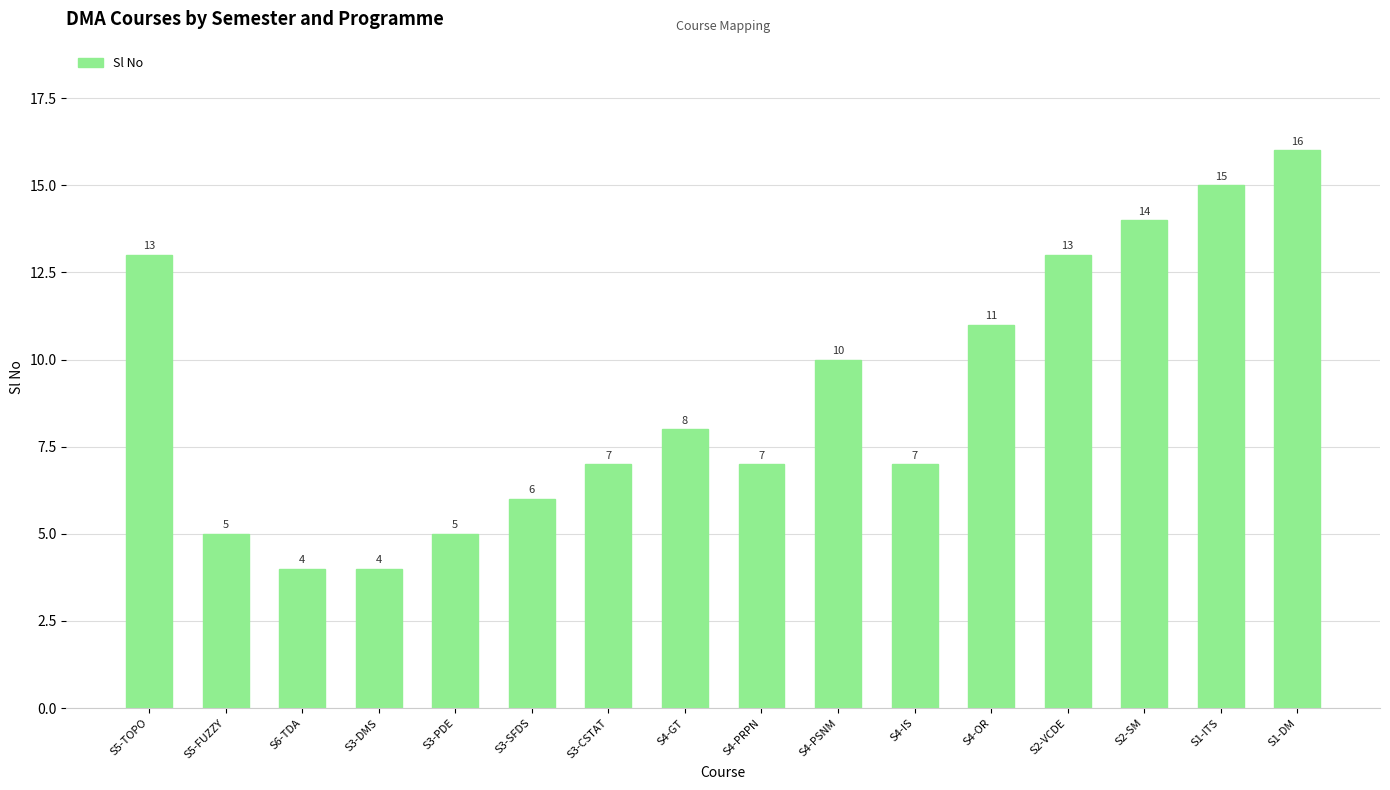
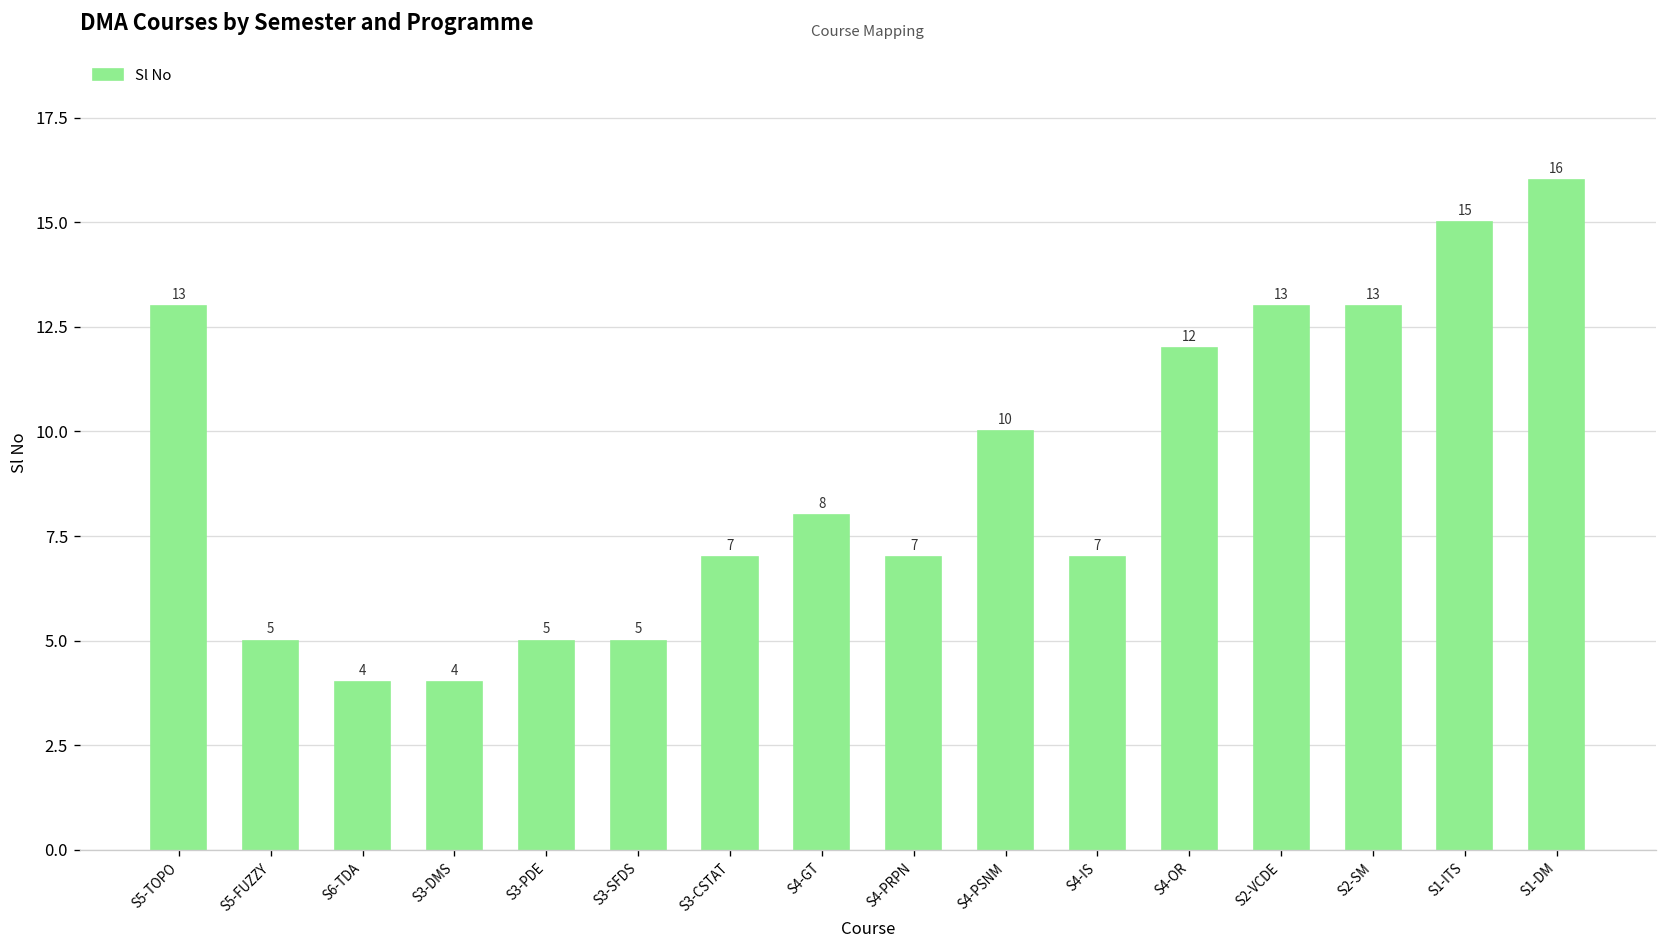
  {
    "S5-TOPO": 13,
    "S5-FUZZY": 5,
    "S6-TDA": 4,
    "S3-DMS": 4,
    "S3-PDE": 5,
-   "S3-SFDS": 6,
+   "S3-SFDS": 5,
    "S3-CSTAT": 7,
    "S4-GT": 8,
    "S4-PRPN": 7,
    "S4-PSNM": 10,
    "S4-IS": 7,
-   "S4-OR": 11,
+   "S4-OR": 12,
    "S2-VCDE": 13,
-   "S2-SM": 14,
+   "S2-SM": 13,
    "S1-ITS": 15,
    "S1-DM": 16
  }
